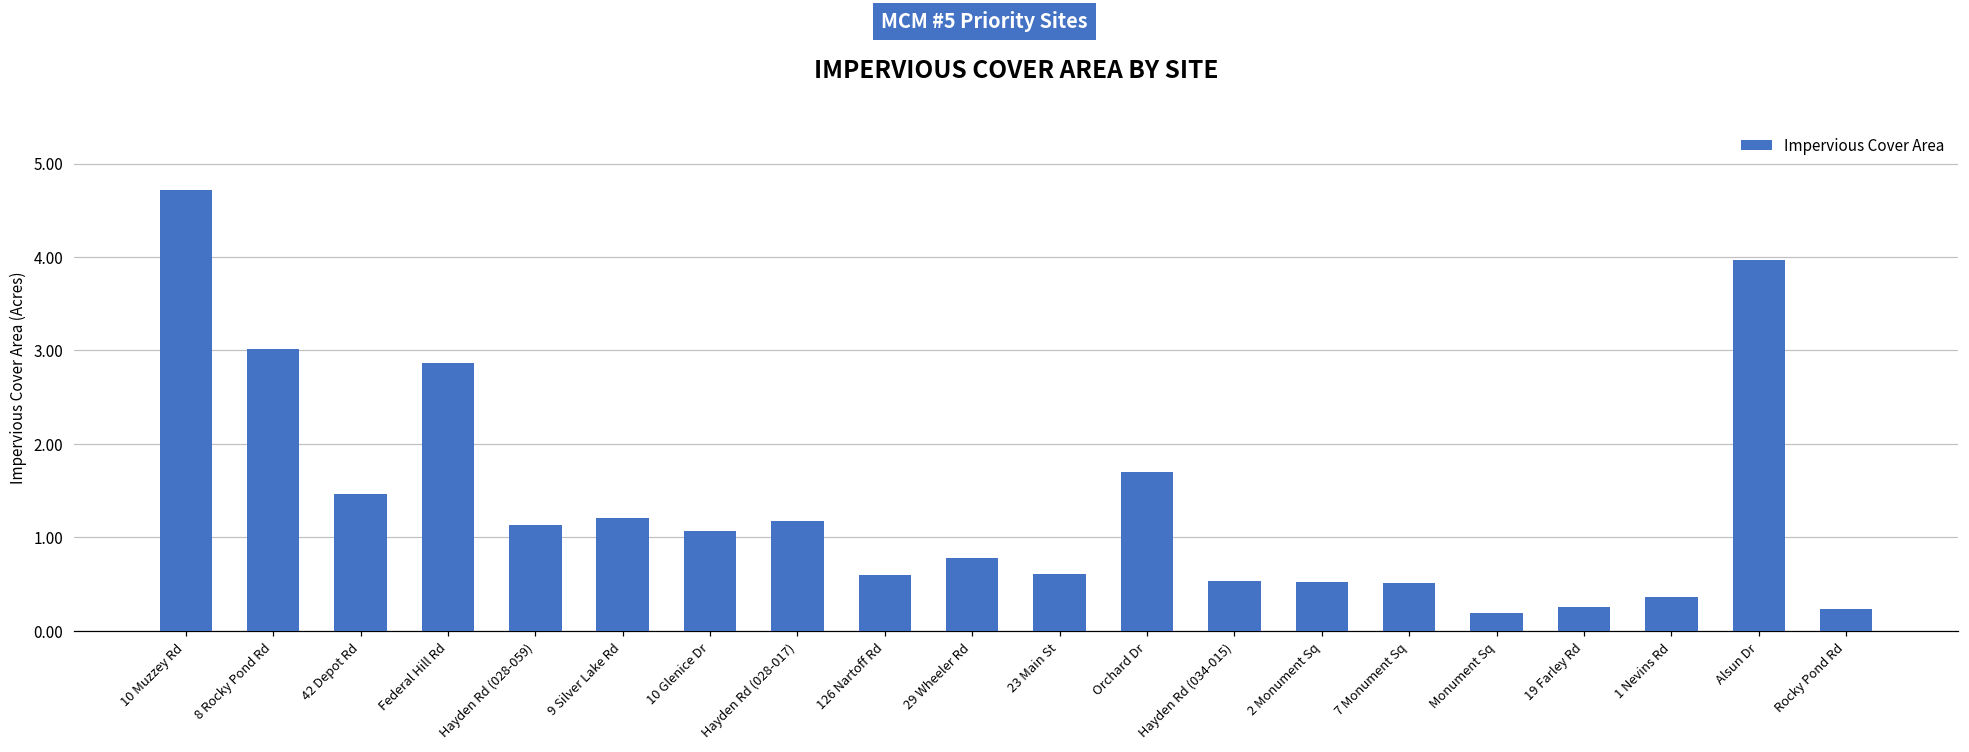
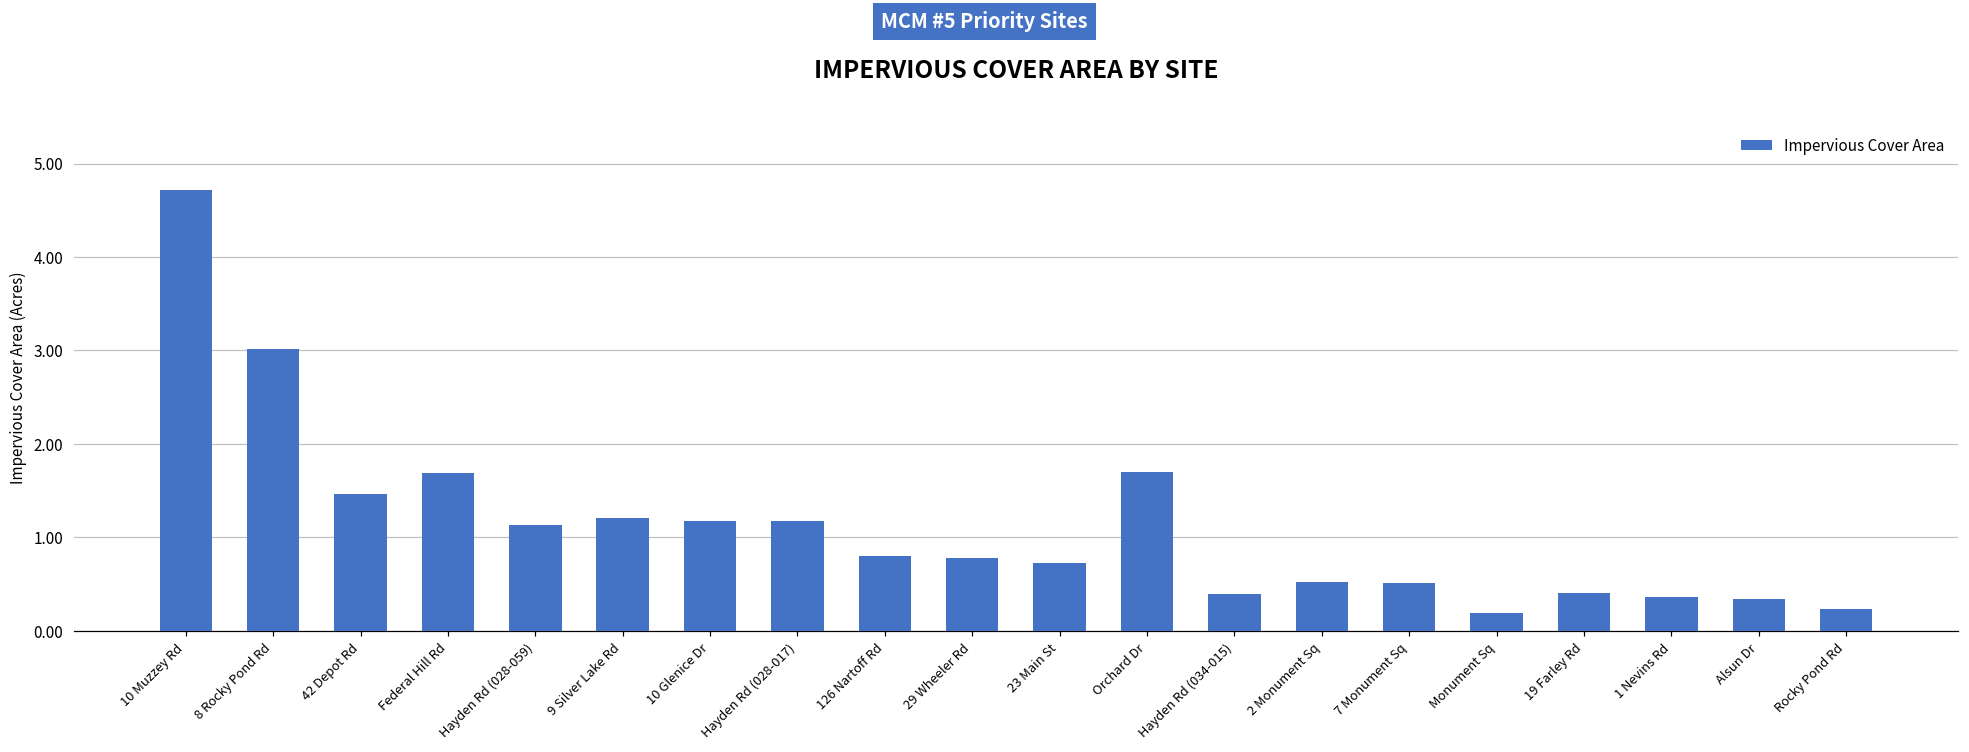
  {
    "10 Muzzey Rd": 4.7,
    "8 Rocky Pond Rd": 3.0,
    "42 Depot Rd": 1.5,
-   "Federal Hill Rd": 2.9,
+   "Federal Hill Rd": 1.7,
    "Hayden Rd (028-059)": 1.1,
    "9 Silver Lake Rd": 1.2,
-   "10 Glenice Dr": 1.1,
+   "10 Glenice Dr": 1.2,
    "Hayden Rd (028-017)": 1.2,
-   "126 Nartoff Rd": 0.6,
+   "126 Nartoff Rd": 0.8,
    "29 Wheeler Rd": 0.8,
-   "23 Main St": 0.6,
+   "23 Main St": 0.7,
    "Orchard Dr": 1.7,
-   "Hayden Rd (034-015)": 0.5,
+   "Hayden Rd (034-015)": 0.4,
    "2 Monument Sq": 0.5,
    "7 Monument Sq": 0.5,
    "Monument Sq": 0.2,
-   "19 Farley Rd": 0.3,
+   "19 Farley Rd": 0.4,
    "1 Nevins Rd": 0.4,
-   "Alsun Dr": 4.0,
+   "Alsun Dr": 0.3,
    "Rocky Pond Rd": 0.2
  }
